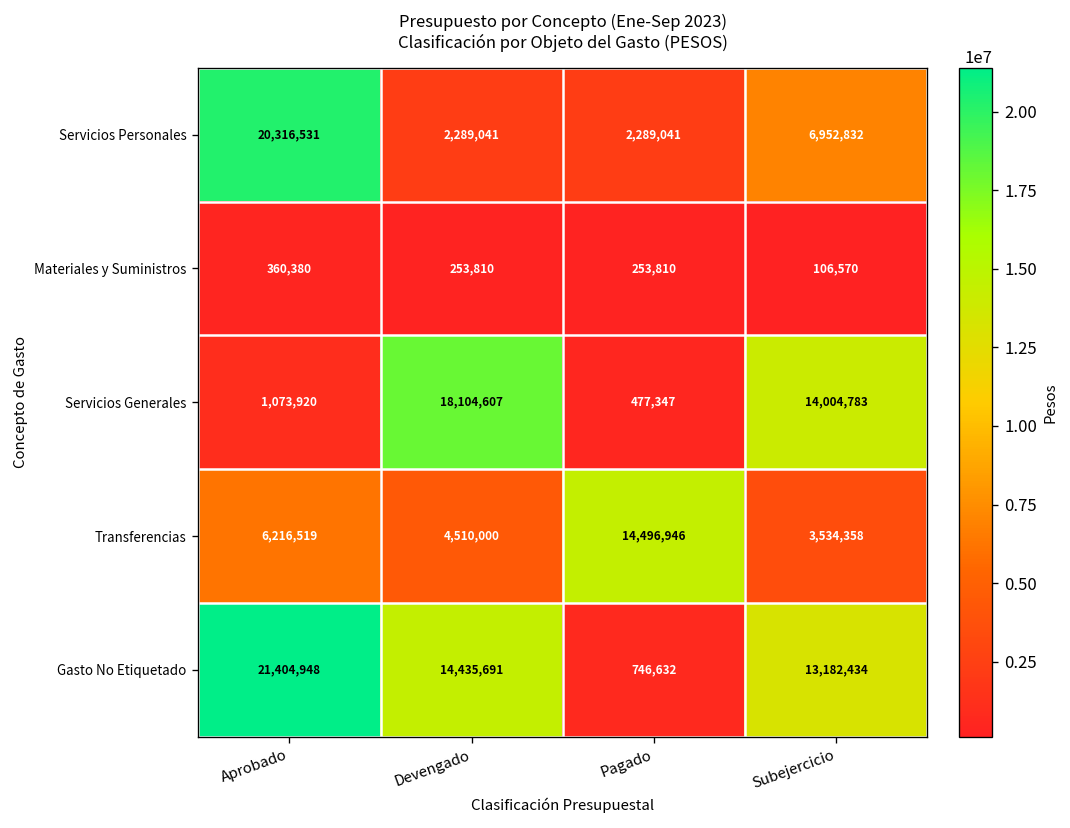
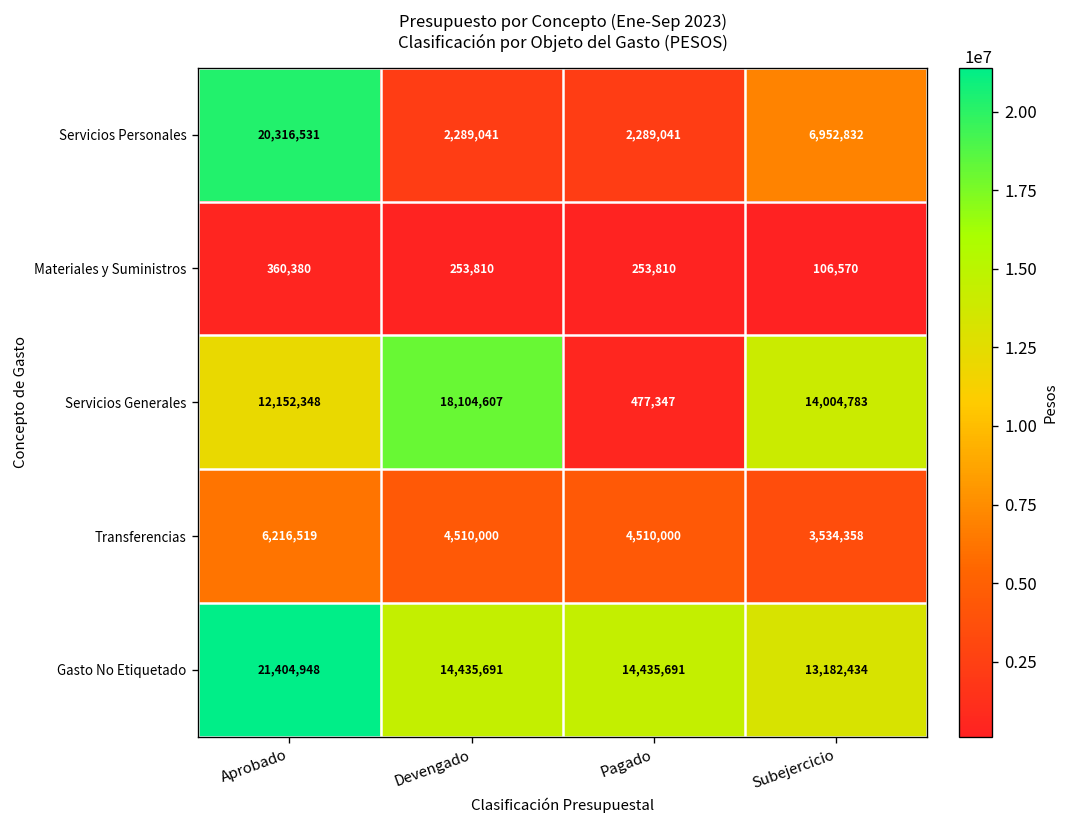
  {
    "Servicios Personales": {
      "Aprobado": "20,316,531",
      "Devengado": "2,289,041",
      "Pagado": "2,289,041",
      "Subejercicio": "6,952,832"
    },
    "Materiales y Suministros": {
      "Aprobado": "360,380",
      "Devengado": "253,810",
      "Pagado": "253,810",
      "Subejercicio": "106,570"
    },
    "Servicios Generales": {
-     "Aprobado": "1,073,920",
+     "Aprobado": "12,152,348",
      "Devengado": "18,104,607",
      "Pagado": "477,347",
      "Subejercicio": "14,004,783"
    },
    "Transferencias": {
      "Aprobado": "6,216,519",
      "Devengado": "4,510,000",
-     "Pagado": "14,496,946",
+     "Pagado": "4,510,000",
      "Subejercicio": "3,534,358"
    },
    "Gasto No Etiquetado": {
      "Aprobado": "21,404,948",
      "Devengado": "14,435,691",
-     "Pagado": "746,632",
+     "Pagado": "14,435,691",
      "Subejercicio": "13,182,434"
    }
  }
